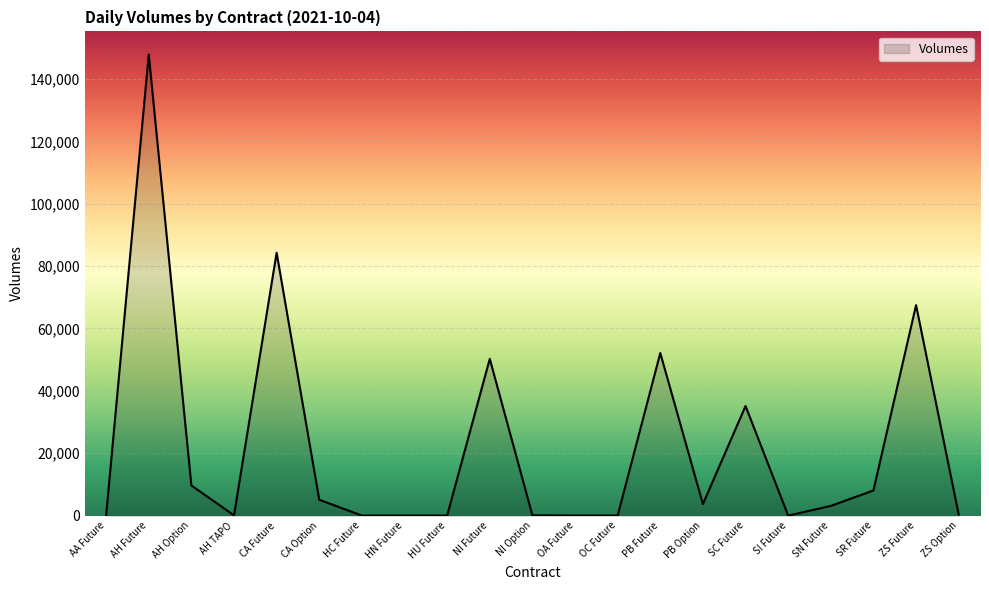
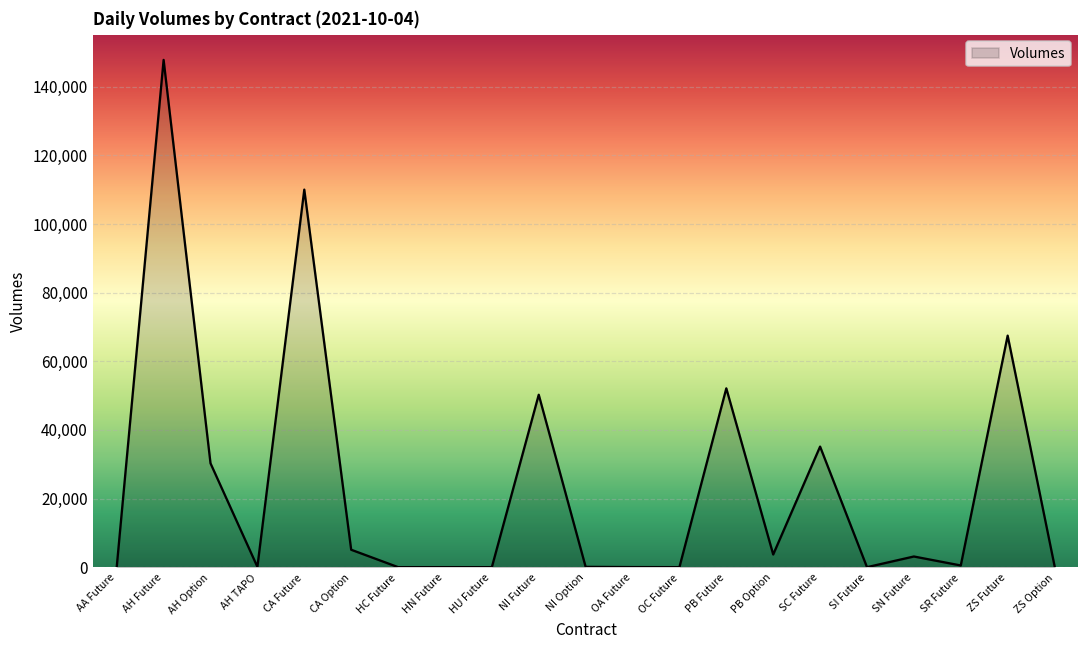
  {
    "AA Future": "0",
    "AH Future": "148,000",
-   "AH Option": "10,000",
+   "AH Option": "30,000",
    "AH TAPO": "0",
-   "CA Future": "84,000",
+   "CA Future": "110,000",
    "CA Option": "5,000",
    "HC Future": "0",
    "HN Future": "0",
    "HU Future": "0",
    "NI Future": "50,000",
    "NI Option": "0",
    "OA Future": "0",
    "OC Future": "0",
    "PB Future": "52,000",
    "PB Option": "4,000",
    "SC Future": "35,000",
    "SI Future": "0",
    "SN Future": "3,000",
-   "SR Future": "8,000",
+   "SR Future": "1,000",
    "ZS Future": "67,000",
    "ZS Option": "0"
  }
